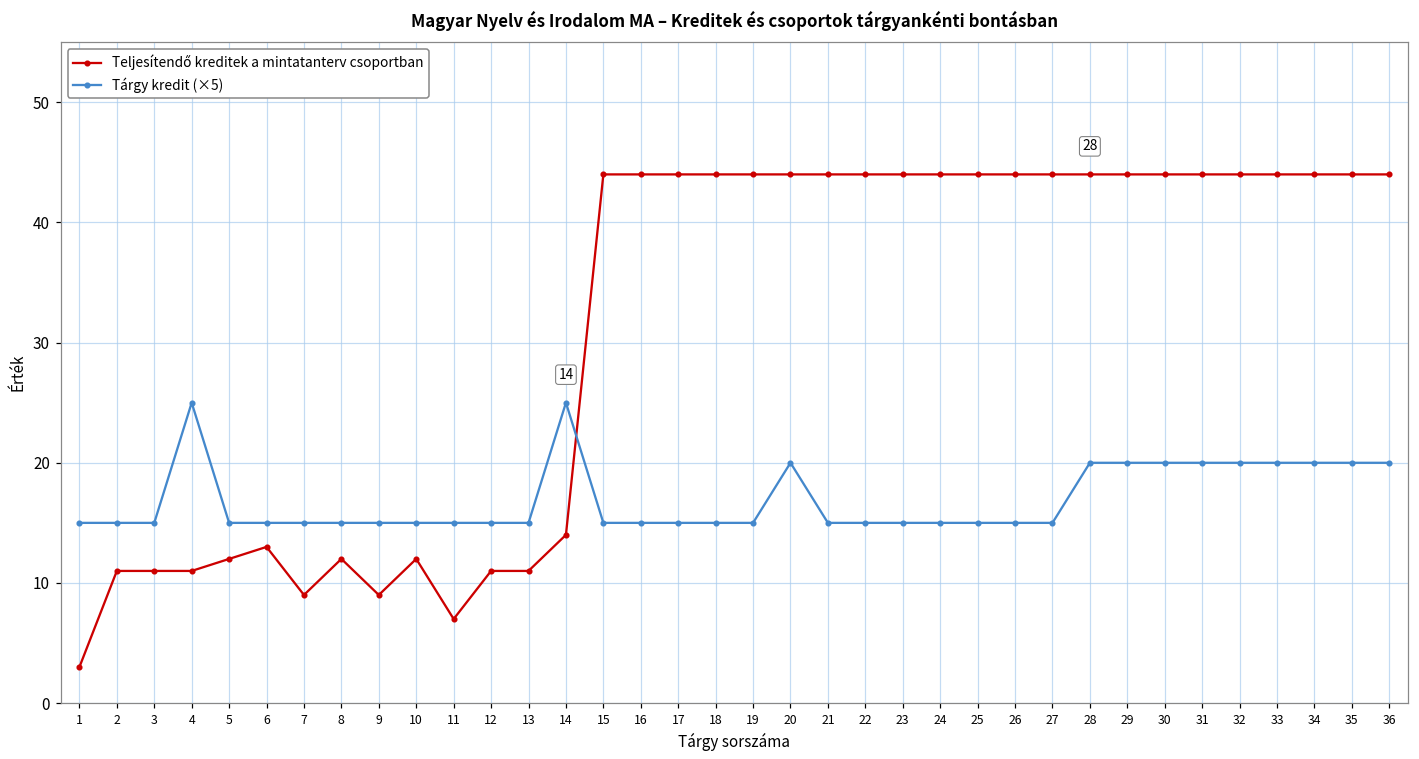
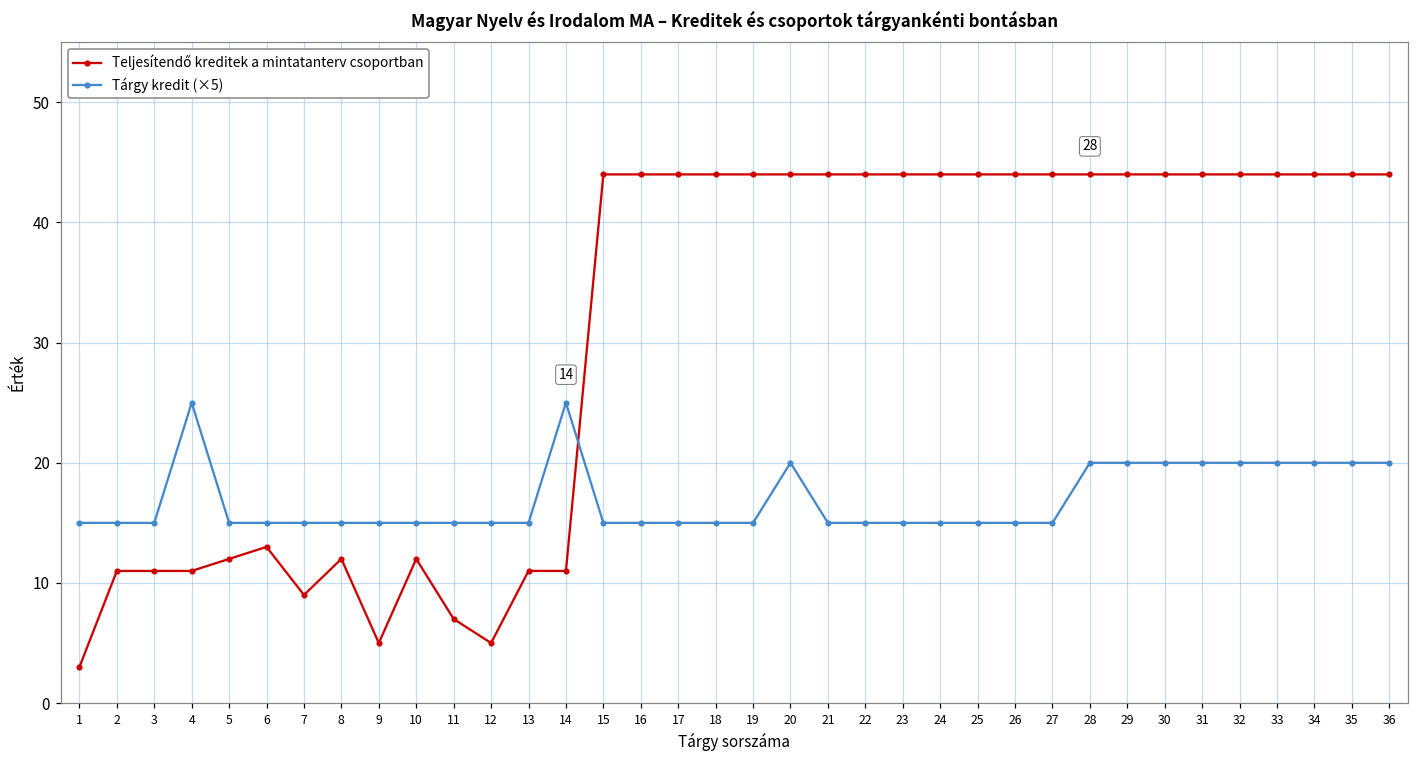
  {
    "Teljesítendő kreditek a mintatanterv csoportban": {
      "1": 3,
      "2": 11,
      "3": 11,
      "4": 11,
      "5": 12,
      "6": 13,
      "7": 9,
      "8": 12,
-     "9": 9,
+     "9": 5,
      "10": 12,
      "11": 7,
-     "12": 11,
+     "12": 5,
      "13": 11,
-     "14": 14,
+     "14": 11,
      "15": 44,
      "16": 44,
      "17": 44,
      "18": 44,
      "19": 44,
      "20": 44,
      "21": 44,
      "22": 44,
      "23": 44,
      "24": 44,
      "25": 44,
      "26": 44,
      "27": 44,
      "29": 44,
      "30": 44,
      "31": 44,
      "32": 44,
      "33": 44,
      "34": 44,
      "35": 44,
      "36": 44
    },
    "Tárgy kredit (×5)": {
      "1": 15,
      "2": 15,
      "3": 15,
      "4": 25,
      "5": 15,
      "6": 15,
      "7": 15,
      "8": 15,
      "9": 15,
      "10": 15,
      "11": 15,
      "12": 15,
      "13": 15,
      "15": 15,
      "16": 15,
      "17": 15,
      "18": 15,
      "19": 15,
      "20": 20,
      "21": 15,
      "22": 15,
      "23": 15,
      "24": 15,
      "25": 15,
      "26": 15,
      "27": 15,
      "28": 20,
      "29": 20,
      "30": 20,
      "31": 20,
      "32": 20,
      "33": 20,
      "34": 20,
      "35": 20,
      "36": 20
    }
  }
